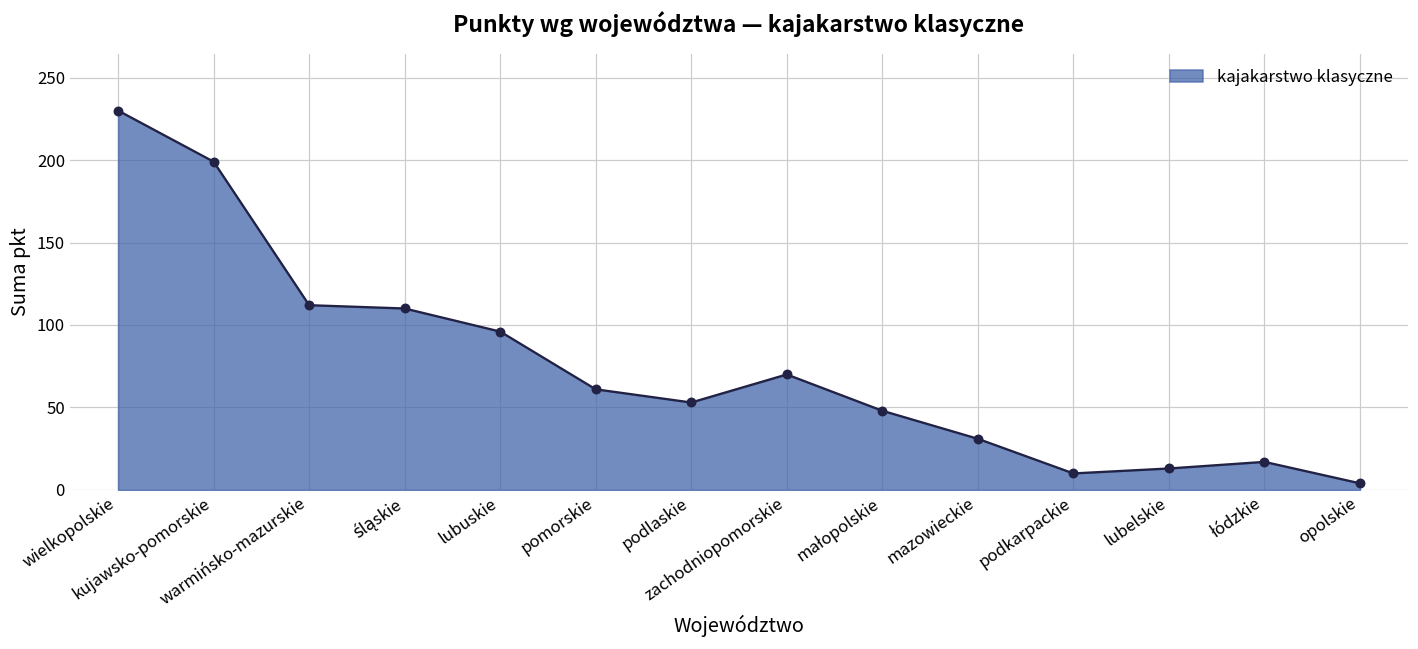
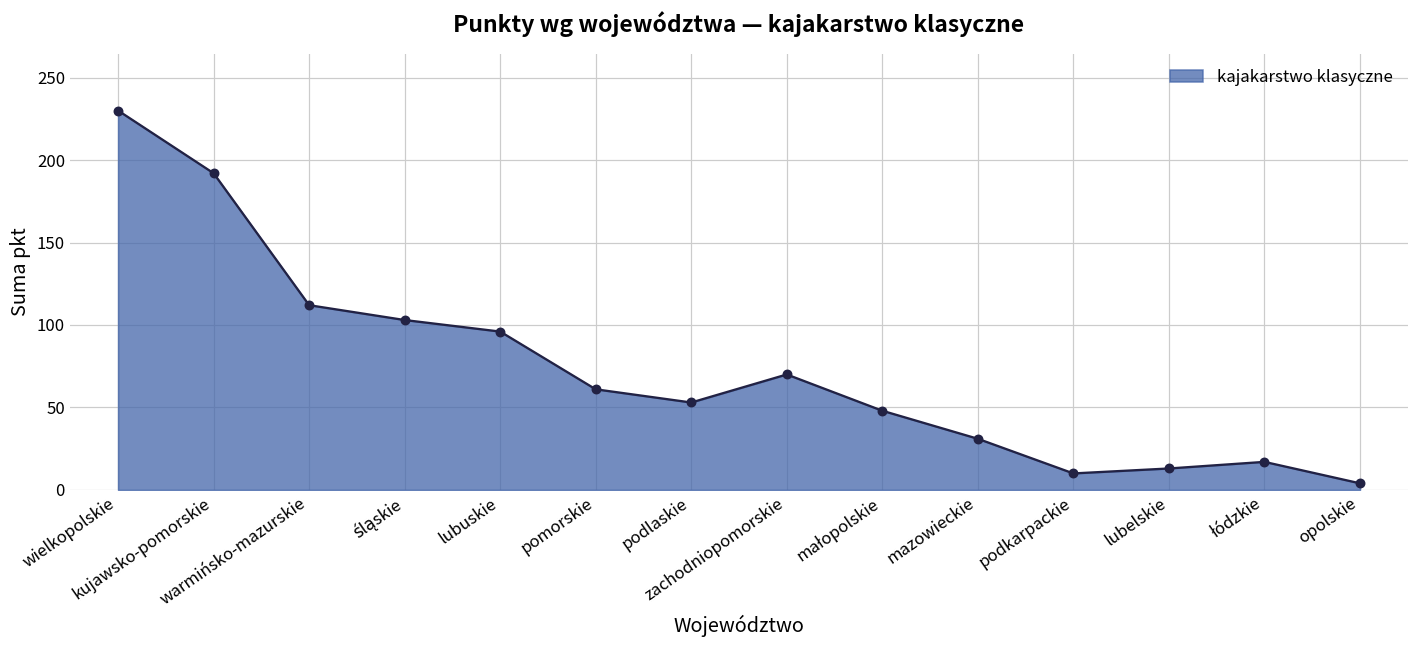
  {
    "wielkopolskie": 230,
-   "kujawsko-pomorskie": 199,
+   "kujawsko-pomorskie": 192,
    "warmińsko-mazurskie": 112,
-   "śląskie": 110,
+   "śląskie": 103,
    "lubuskie": 96,
    "pomorskie": 61,
    "podlaskie": 53,
    "zachodniopomorskie": 70,
    "małopolskie": 48,
    "mazowieckie": 31,
    "podkarpackie": 10,
    "lubelskie": 13,
    "łódzkie": 17,
    "opolskie": 4
  }
